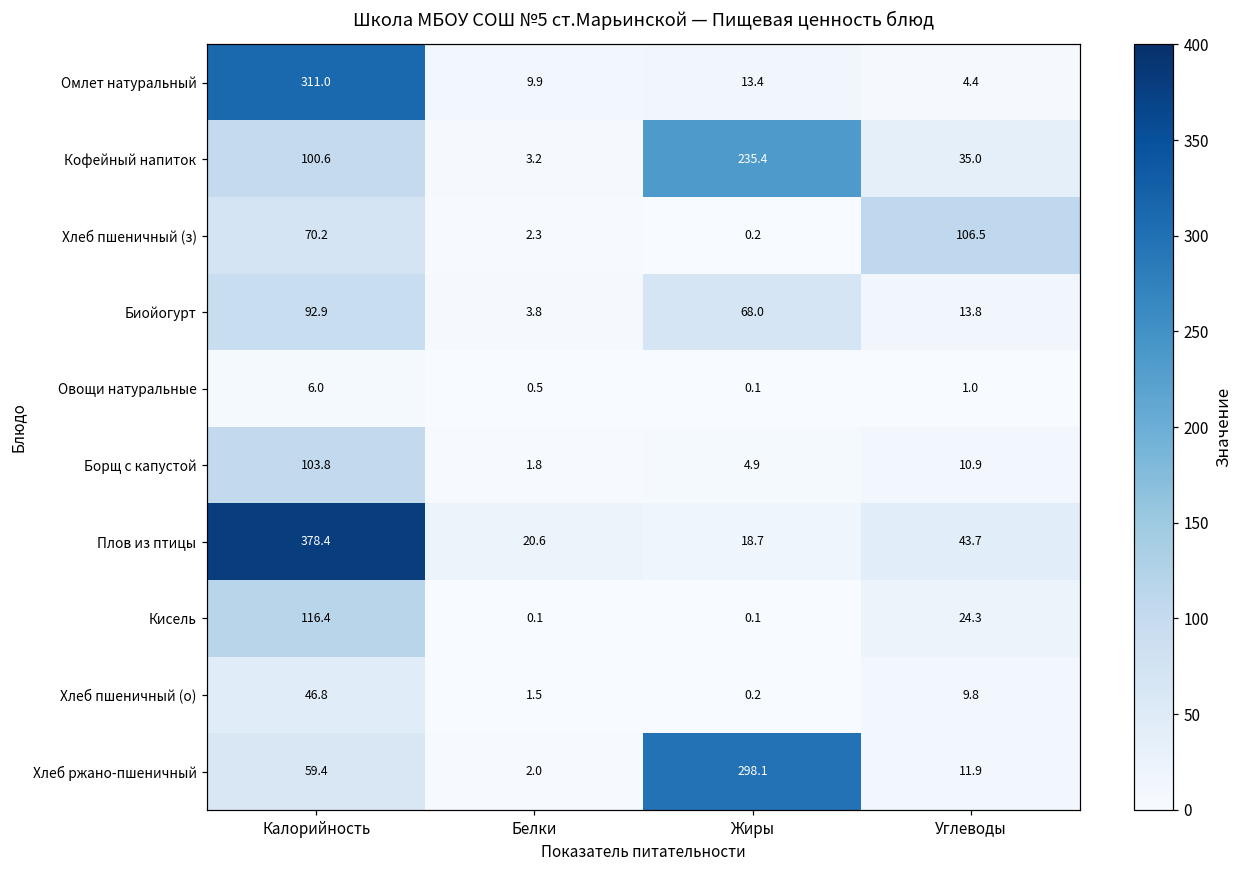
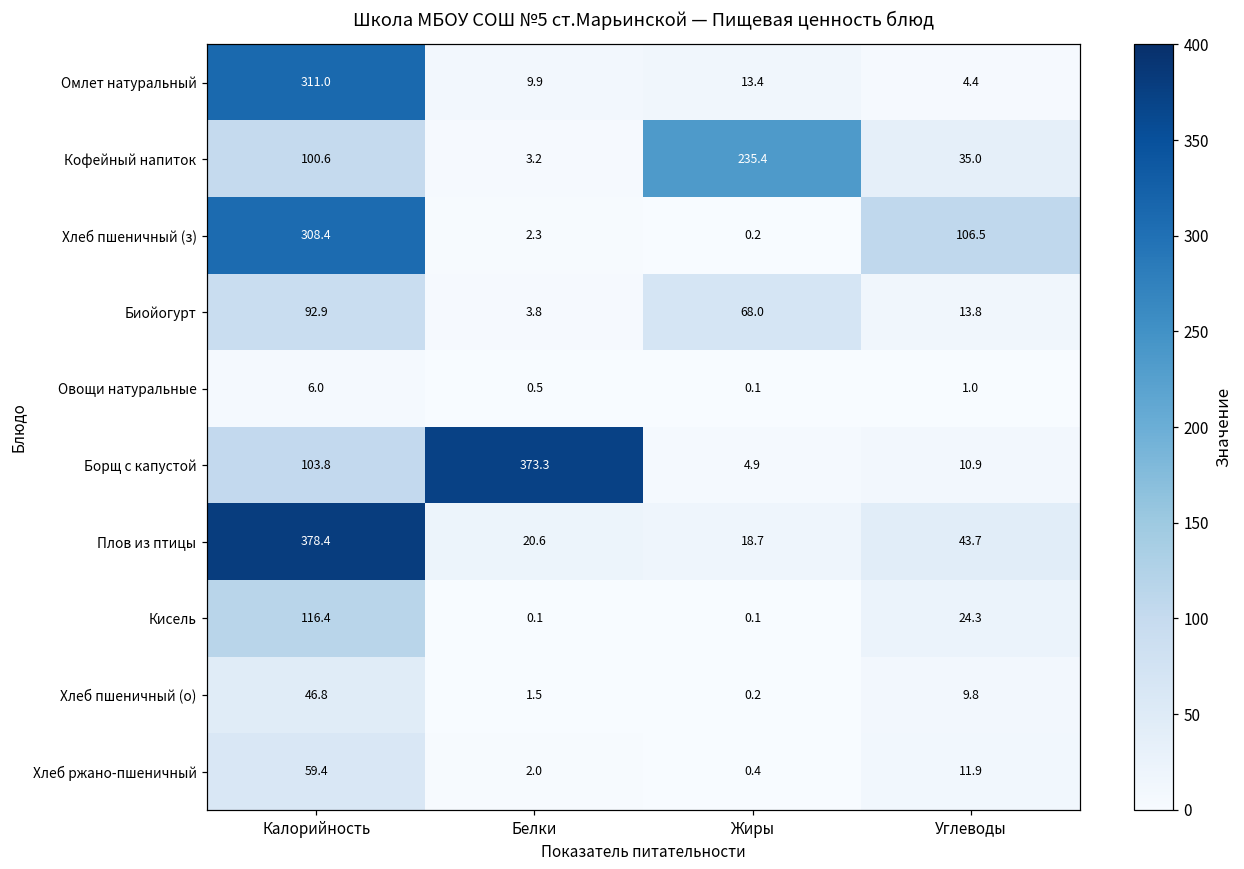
  {
    "Омлет натуральный": {
      "Калорийность": 311.0,
      "Белки": 9.9,
      "Жиры": 13.4,
      "Углеводы": 4.4
    },
    "Кофейный напиток": {
      "Калорийность": 100.6,
      "Белки": 3.2,
      "Жиры": 235.4,
      "Углеводы": 35.0
    },
    "Хлеб пшеничный (з)": {
-     "Калорийность": 70.2,
+     "Калорийность": 308.4,
      "Белки": 2.3,
      "Жиры": 0.2,
      "Углеводы": 106.5
    },
    "Биойогурт": {
      "Калорийность": 92.9,
      "Белки": 3.8,
      "Жиры": 68.0,
      "Углеводы": 13.8
    },
    "Овощи натуральные": {
      "Калорийность": 6.0,
      "Белки": 0.5,
      "Жиры": 0.1,
      "Углеводы": 1.0
    },
    "Борщ с капустой": {
      "Калорийность": 103.8,
-     "Белки": 1.8,
+     "Белки": 373.3,
      "Жиры": 4.9,
      "Углеводы": 10.9
    },
    "Плов из птицы": {
      "Калорийность": 378.4,
      "Белки": 20.6,
      "Жиры": 18.7,
      "Углеводы": 43.7
    },
    "Кисель": {
      "Калорийность": 116.4,
      "Белки": 0.1,
      "Жиры": 0.1,
      "Углеводы": 24.3
    },
    "Хлеб пшеничный (о)": {
      "Калорийность": 46.8,
      "Белки": 1.5,
      "Жиры": 0.2,
      "Углеводы": 9.8
    },
    "Хлеб ржано-пшеничный": {
      "Калорийность": 59.4,
      "Белки": 2.0,
-     "Жиры": 298.1,
+     "Жиры": 0.4,
      "Углеводы": 11.9
    }
  }
